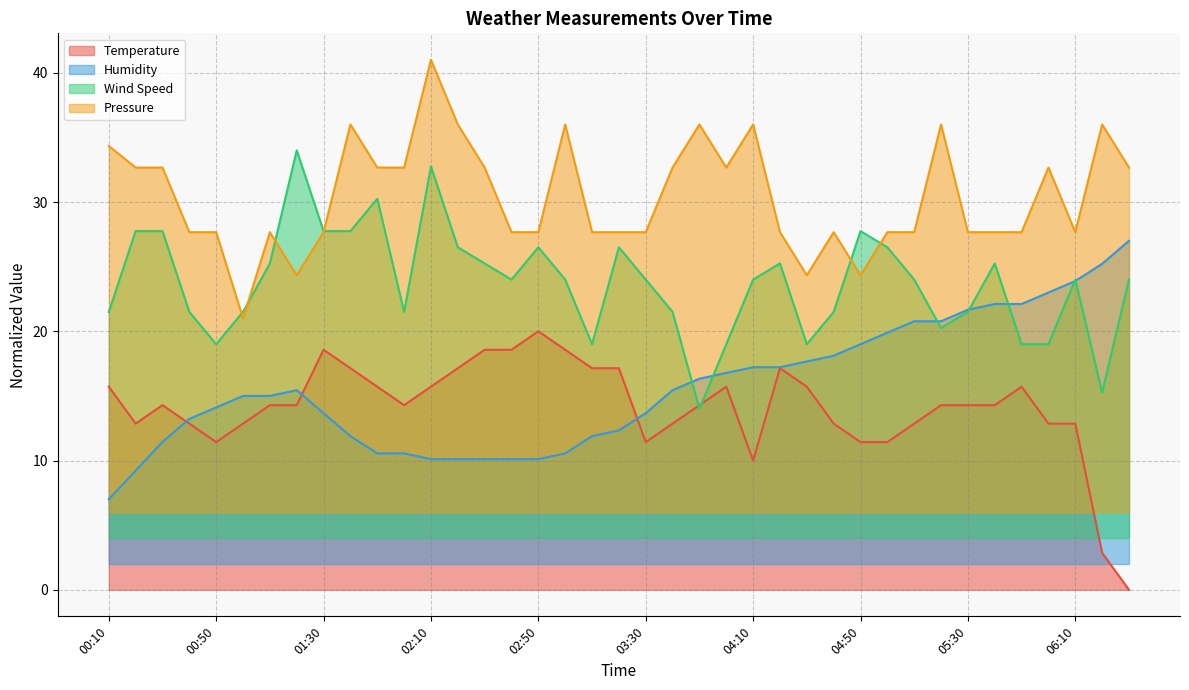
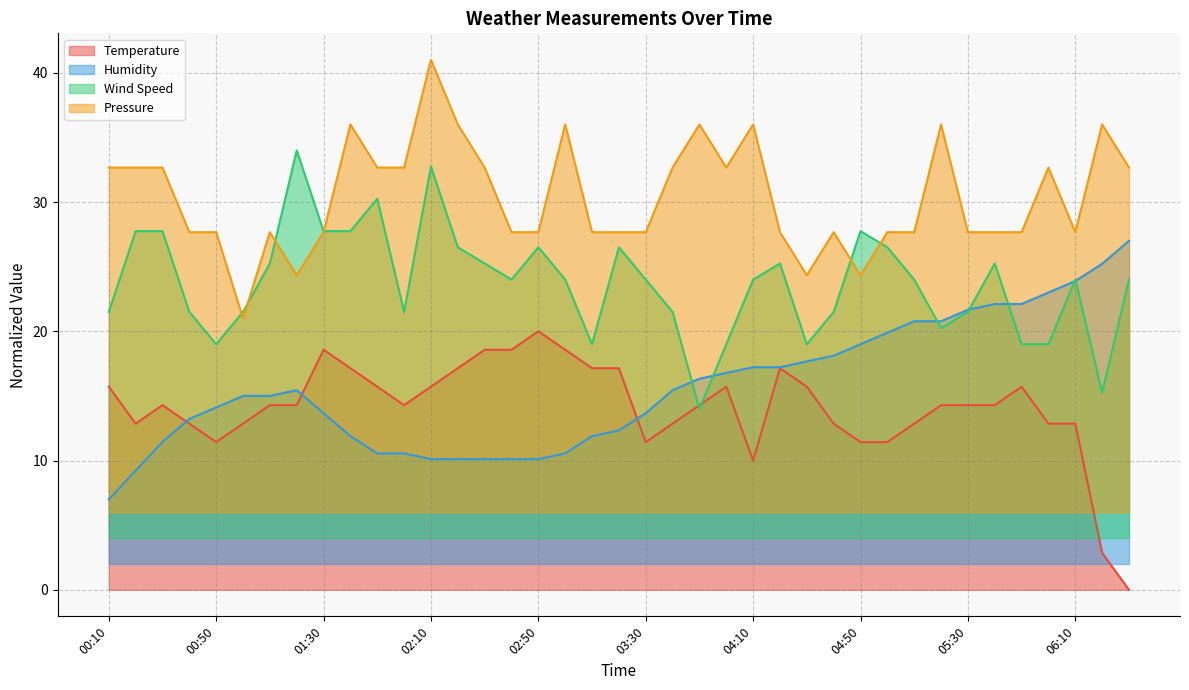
  {
    "Temperature": {
      "00:10": 15.7,
      "00:50": 11.4,
      "01:30": 18.6,
      "02:10": 15.7,
      "02:50": 20.0,
      "03:30": 11.4,
      "04:10": 10.0,
      "04:50": 11.4,
      "05:30": 14.3,
      "06:10": 12.9
    },
    "Humidity": {
      "00:10": 7.0,
      "00:50": 14.1,
      "01:30": 13.7,
      "02:10": 10.1,
      "02:50": 10.1,
      "03:30": 13.7,
      "04:10": 17.2,
      "04:50": 19.0
    },
    "Wind Speed": {
      "00:10": 21.5,
      "00:50": 19.0,
      "02:10": 32.7,
      "02:50": 26.5,
      "03:30": 24.0,
      "04:10": 24.0,
      "04:50": 27.7
    },
    "Pressure": {
-     "00:10": 34.3,
+     "00:10": 32.7,
      "00:50": 27.7,
      "02:10": 41.0,
      "02:50": 27.7,
      "03:30": 27.7,
      "04:10": 36.0,
      "04:50": 24.3,
      "05:30": 27.7,
      "06:10": 27.7
    }
  }
